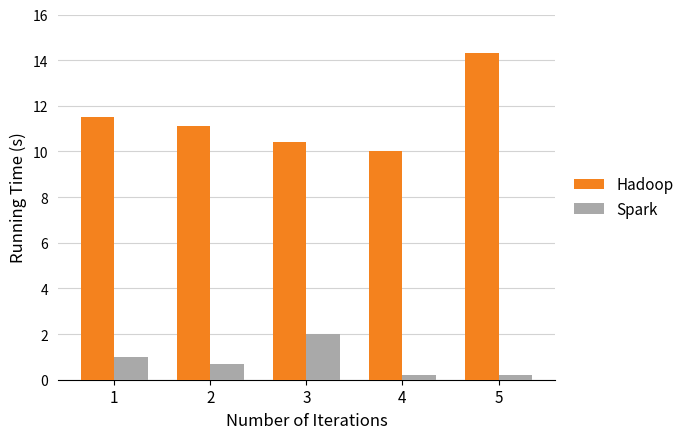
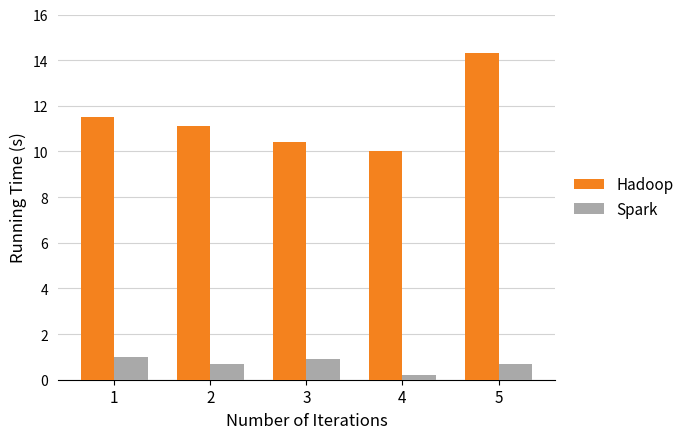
  {
    "Hadoop": {
      "1": 11.5,
      "2": 11.1,
      "3": 10.4,
      "4": 10.0,
      "5": 14.3
    },
    "Spark": {
      "1": 1.0,
      "2": 0.7,
-     "3": 2.0,
+     "3": 0.9,
      "4": 0.2,
-     "5": 0.2
+     "5": 0.7
    }
  }
